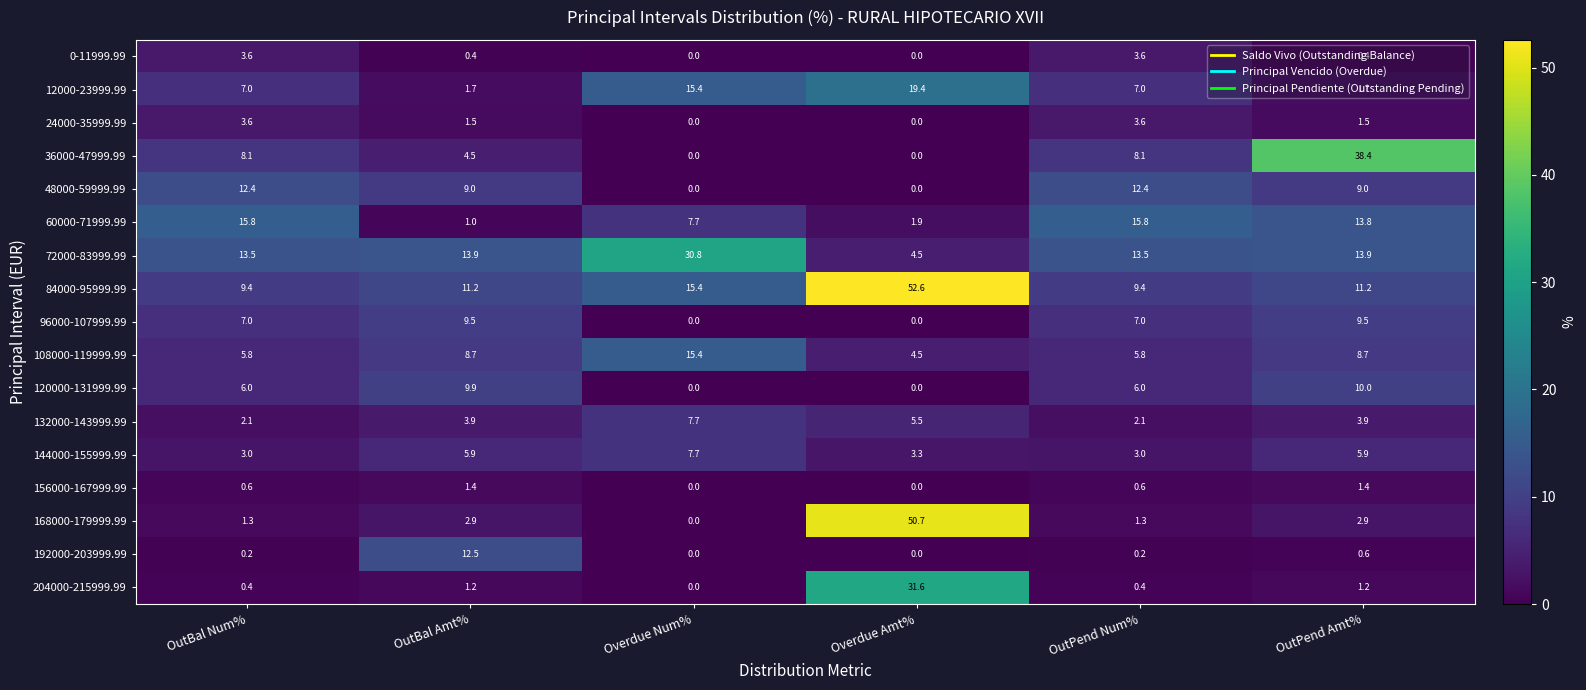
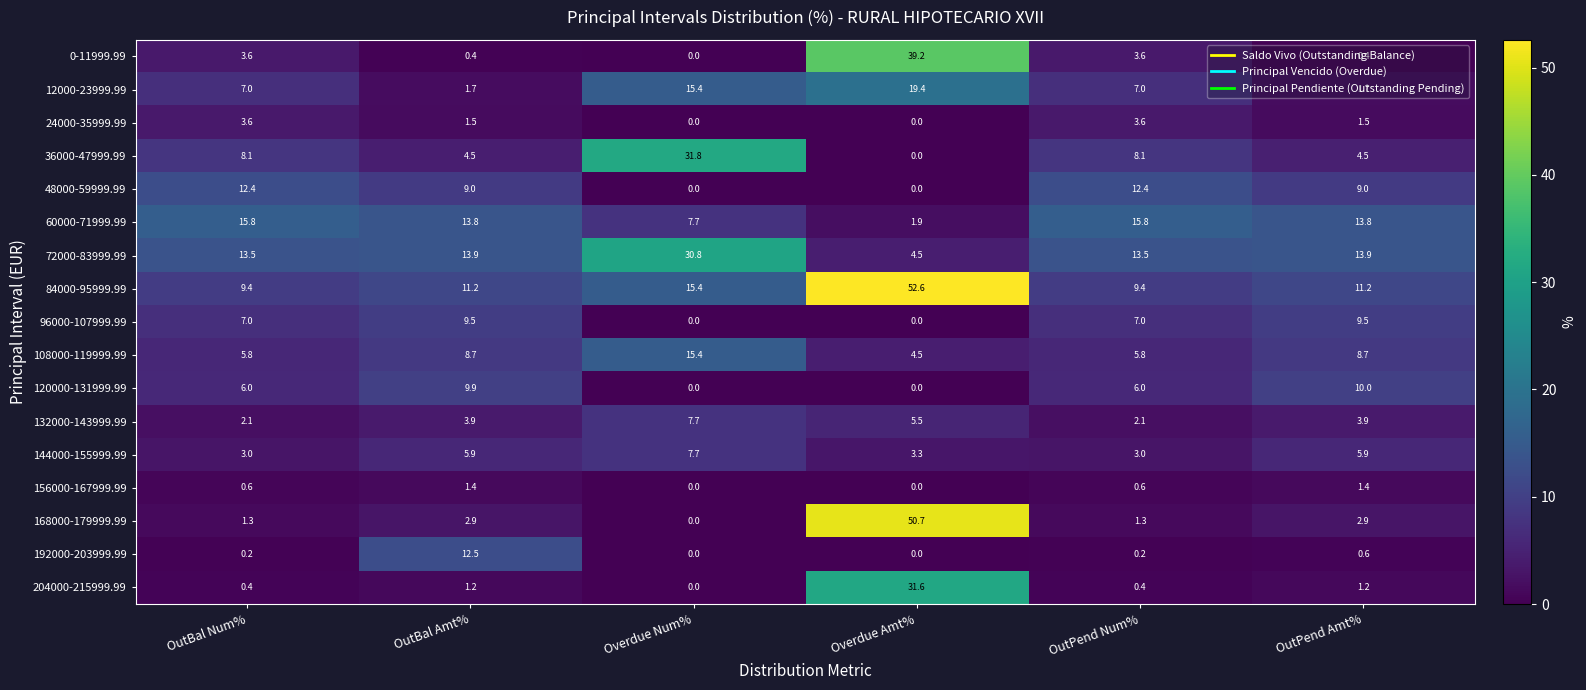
  {
    "0-11999.99": {
      "OutBal Num%": 3.6,
      "OutBal Amt%": 0.4,
      "Overdue Num%": 0.0,
-     "Overdue Amt%": 0.0,
+     "Overdue Amt%": 39.2,
      "OutPend Num%": 3.6
    },
    "12000-23999.99": {
      "OutBal Num%": 7.0,
      "OutBal Amt%": 1.7,
      "Overdue Num%": 15.4,
      "Overdue Amt%": 19.4,
      "OutPend Num%": 7.0
    },
    "24000-35999.99": {
      "OutBal Num%": 3.6,
      "OutBal Amt%": 1.5,
      "Overdue Num%": 0.0,
      "Overdue Amt%": 0.0,
      "OutPend Num%": 3.6,
      "OutPend Amt%": 1.5
    },
    "36000-47999.99": {
      "OutBal Num%": 8.1,
      "OutBal Amt%": 4.5,
-     "Overdue Num%": 0.0,
+     "Overdue Num%": 31.8,
      "Overdue Amt%": 0.0,
      "OutPend Num%": 8.1,
-     "OutPend Amt%": 38.4
+     "OutPend Amt%": 4.5
    },
    "48000-59999.99": {
      "OutBal Num%": 12.4,
      "OutBal Amt%": 9.0,
      "Overdue Num%": 0.0,
      "Overdue Amt%": 0.0,
      "OutPend Num%": 12.4,
      "OutPend Amt%": 9.0
    },
    "60000-71999.99": {
      "OutBal Num%": 15.8,
-     "OutBal Amt%": 1.0,
+     "OutBal Amt%": 13.8,
      "Overdue Num%": 7.7,
      "Overdue Amt%": 1.9,
      "OutPend Num%": 15.8,
      "OutPend Amt%": 13.8
    },
    "72000-83999.99": {
      "OutBal Num%": 13.5,
      "OutBal Amt%": 13.9,
      "Overdue Num%": 30.8,
      "Overdue Amt%": 4.5,
      "OutPend Num%": 13.5,
      "OutPend Amt%": 13.9
    },
    "84000-95999.99": {
      "OutBal Num%": 9.4,
      "OutBal Amt%": 11.2,
      "Overdue Num%": 15.4,
      "Overdue Amt%": 52.6,
      "OutPend Num%": 9.4,
      "OutPend Amt%": 11.2
    },
    "96000-107999.99": {
      "OutBal Num%": 7.0,
      "OutBal Amt%": 9.5,
      "Overdue Num%": 0.0,
      "Overdue Amt%": 0.0,
      "OutPend Num%": 7.0,
      "OutPend Amt%": 9.5
    },
    "108000-119999.99": {
      "OutBal Num%": 5.8,
      "OutBal Amt%": 8.7,
      "Overdue Num%": 15.4,
      "Overdue Amt%": 4.5,
      "OutPend Num%": 5.8,
      "OutPend Amt%": 8.7
    },
    "120000-131999.99": {
      "OutBal Num%": 6.0,
      "OutBal Amt%": 9.9,
      "Overdue Num%": 0.0,
      "Overdue Amt%": 0.0,
      "OutPend Num%": 6.0,
      "OutPend Amt%": 10.0
    },
    "132000-143999.99": {
      "OutBal Num%": 2.1,
      "OutBal Amt%": 3.9,
      "Overdue Num%": 7.7,
      "Overdue Amt%": 5.5,
      "OutPend Num%": 2.1,
      "OutPend Amt%": 3.9
    },
    "144000-155999.99": {
      "OutBal Num%": 3.0,
      "OutBal Amt%": 5.9,
      "Overdue Num%": 7.7,
      "Overdue Amt%": 3.3,
      "OutPend Num%": 3.0,
      "OutPend Amt%": 5.9
    },
    "156000-167999.99": {
      "OutBal Num%": 0.6,
      "OutBal Amt%": 1.4,
      "Overdue Num%": 0.0,
      "Overdue Amt%": 0.0,
      "OutPend Num%": 0.6,
      "OutPend Amt%": 1.4
    },
    "168000-179999.99": {
      "OutBal Num%": 1.3,
      "OutBal Amt%": 2.9,
      "Overdue Num%": 0.0,
      "Overdue Amt%": 50.7,
      "OutPend Num%": 1.3,
      "OutPend Amt%": 2.9
    },
    "192000-203999.99": {
      "OutBal Num%": 0.2,
      "OutBal Amt%": 12.5,
      "Overdue Num%": 0.0,
      "Overdue Amt%": 0.0,
      "OutPend Num%": 0.2,
      "OutPend Amt%": 0.6
    },
    "204000-215999.99": {
      "OutBal Num%": 0.4,
      "OutBal Amt%": 1.2,
      "Overdue Num%": 0.0,
      "Overdue Amt%": 31.6,
      "OutPend Num%": 0.4,
      "OutPend Amt%": 1.2
    }
  }
